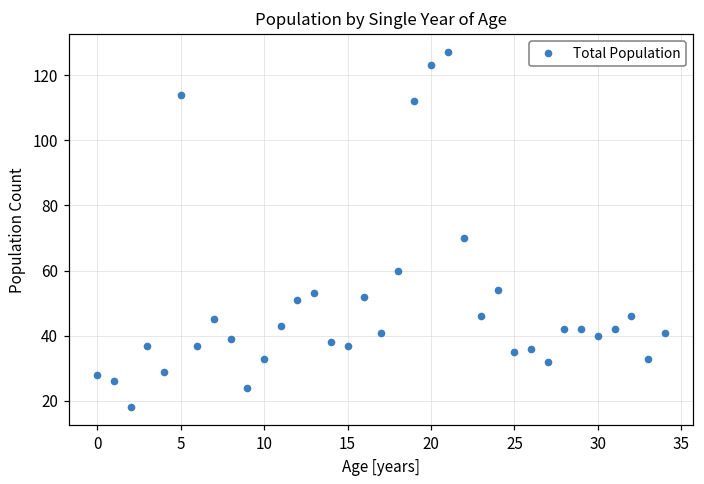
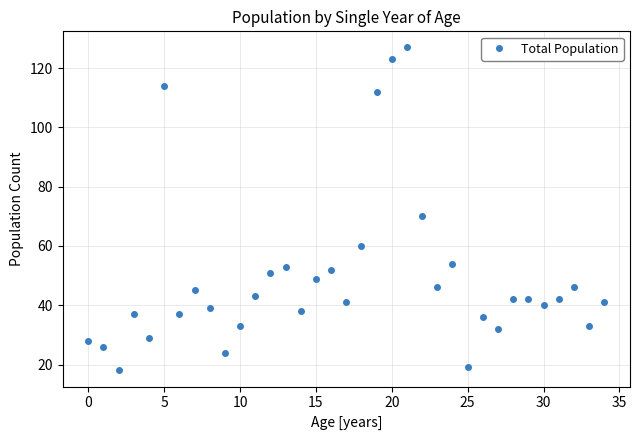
  {
    "0": 28,
    "5": 114,
    "10": 33,
-   "15": 37,
+   "15": 49,
    "20": 123,
-   "25": 35,
+   "25": 19,
    "30": 40
  }
